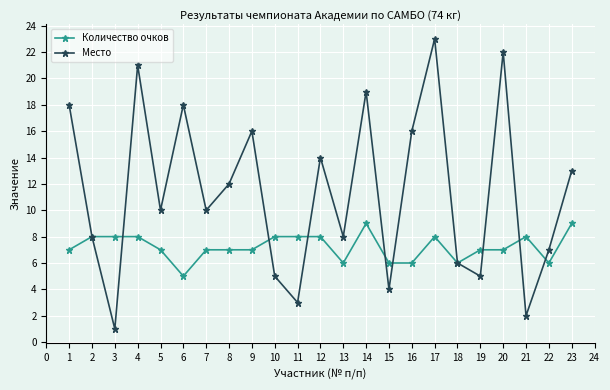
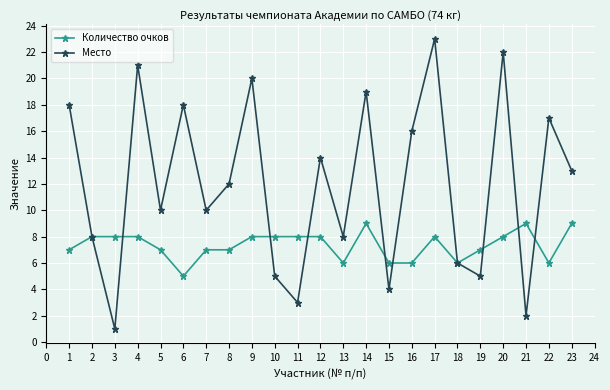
  {
    "Количество очков": {
      "1": 7,
      "3": 8,
      "4": 8,
      "5": 7,
      "6": 5,
      "7": 7,
      "8": 7,
-     "9": 7,
+     "9": 8,
      "10": 8,
      "11": 8,
      "12": 8,
      "13": 6,
      "14": 9,
      "15": 6,
      "16": 6,
      "17": 8,
      "19": 7,
-     "20": 7,
-     "21": 8,
+     "20": 8,
+     "21": 9,
      "22": 6,
      "23": 9
    },
    "Место": {
      "1": 18,
      "3": 1,
      "4": 21,
      "5": 10,
      "6": 18,
      "7": 10,
      "8": 12,
-     "9": 16,
+     "9": 20,
      "10": 5,
      "11": 3,
      "12": 14,
      "13": 8,
      "14": 19,
      "15": 4,
      "16": 16,
      "17": 23,
      "19": 5,
      "20": 22,
      "21": 2,
-     "22": 7,
+     "22": 17,
      "23": 13
    }
  }
